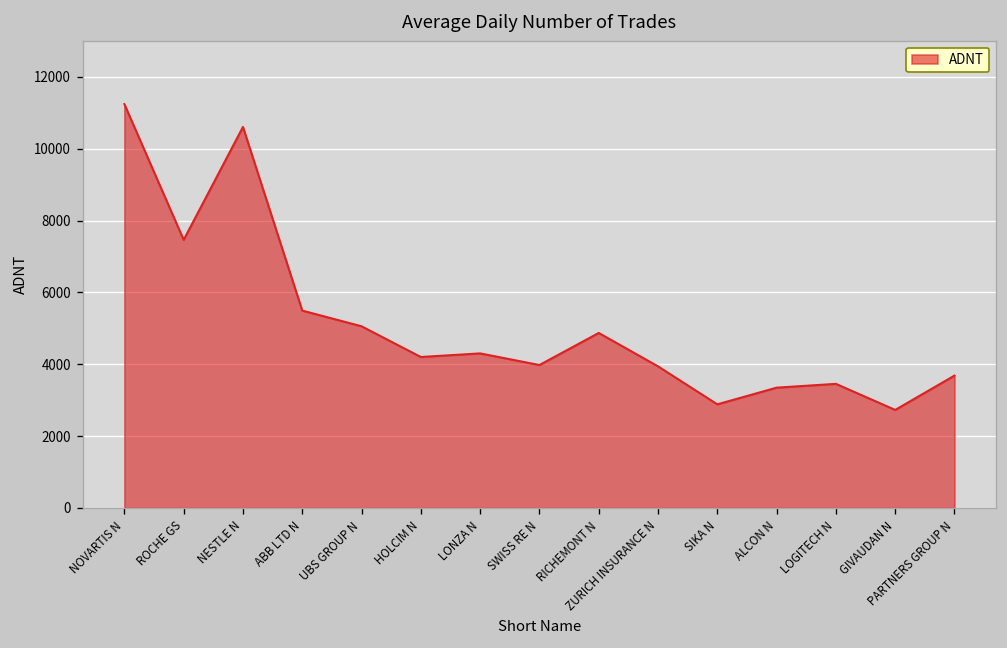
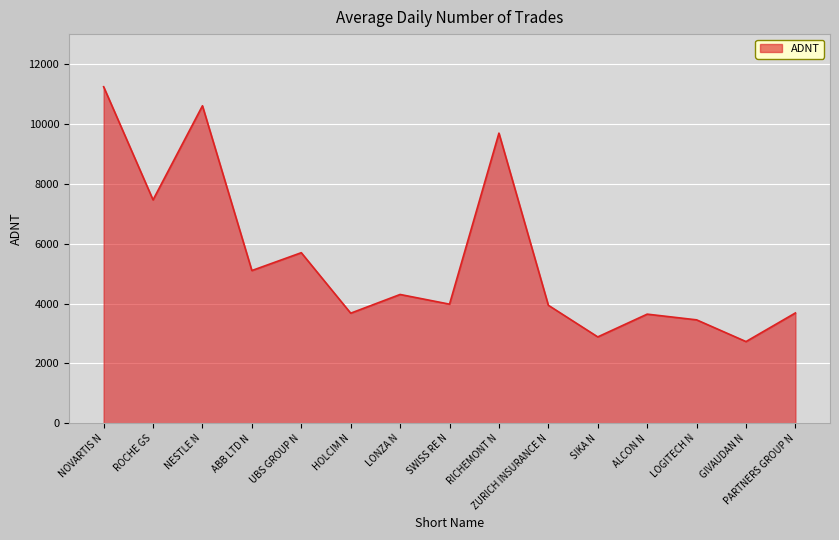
  {
    "NOVARTIS N": 11200,
    "ROCHE GS": 7500,
    "NESTLE N": 10600,
-   "ABB LTD N": 5500,
-   "UBS GROUP N": 5100,
-   "HOLCIM N": 4200,
+   "ABB LTD N": 5100,
+   "UBS GROUP N": 5700,
+   "HOLCIM N": 3700,
    "LONZA N": 4300,
    "SWISS RE N": 4000,
-   "RICHEMONT N": 4900,
+   "RICHEMONT N": 9700,
    "ZURICH INSURANCE N": 3900,
    "SIKA N": 2900,
-   "ALCON N": 3300,
+   "ALCON N": 3600,
    "LOGITECH N": 3500,
    "GIVAUDAN N": 2700,
    "PARTNERS GROUP N": 3700
  }
